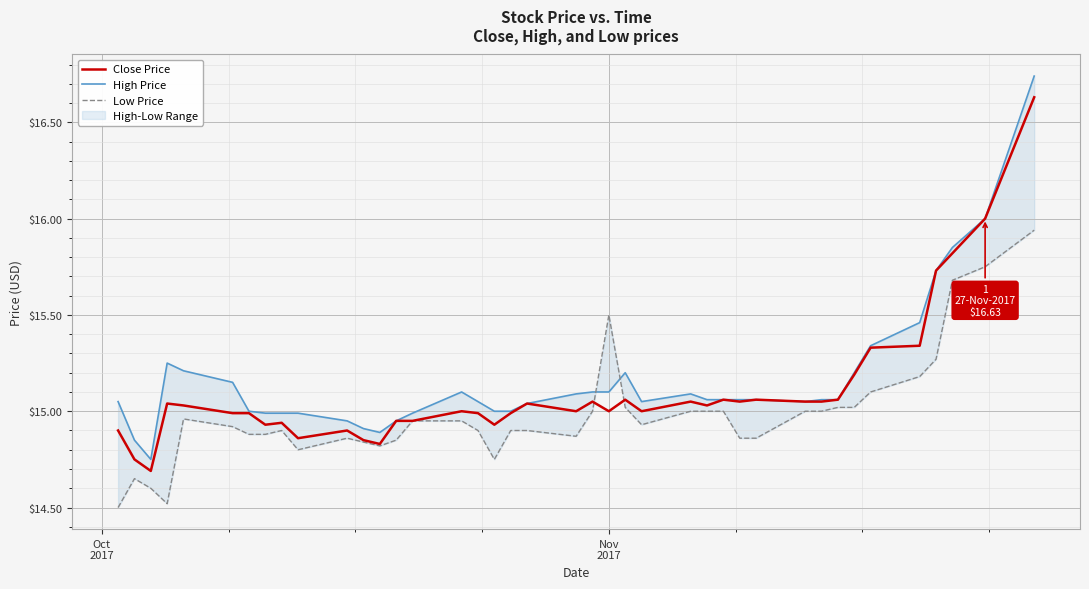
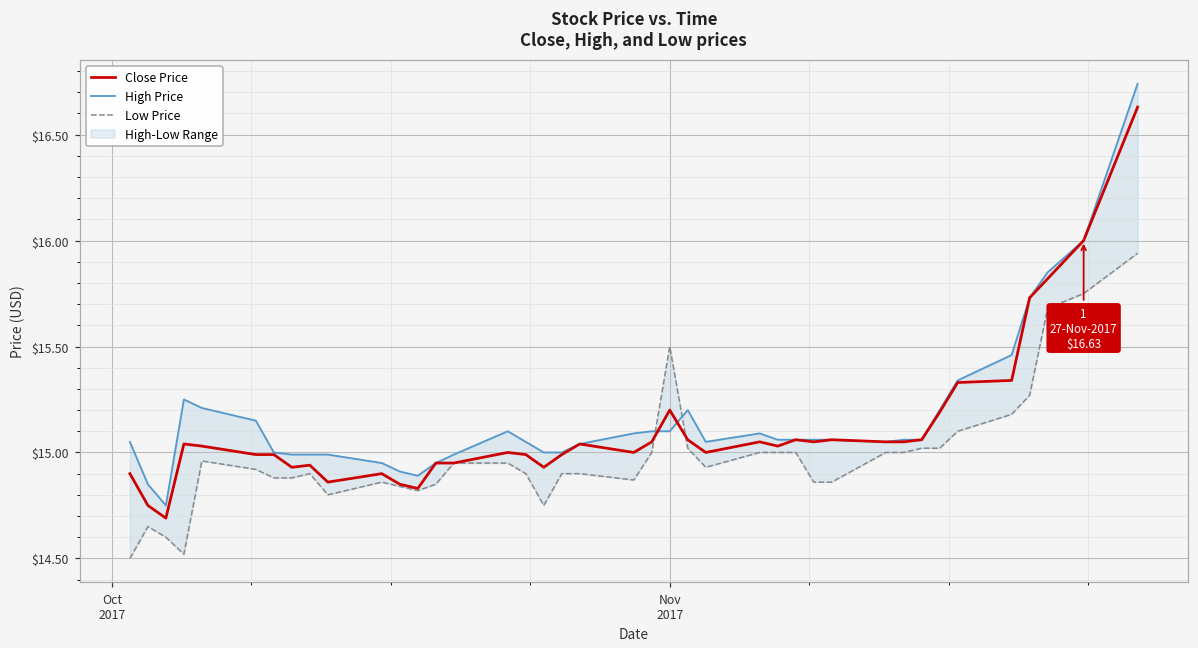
  {
    "Close Price": {
-     "Nov 2017": "$15.0"
+     "Nov 2017": "$15.2"
    }
  }
